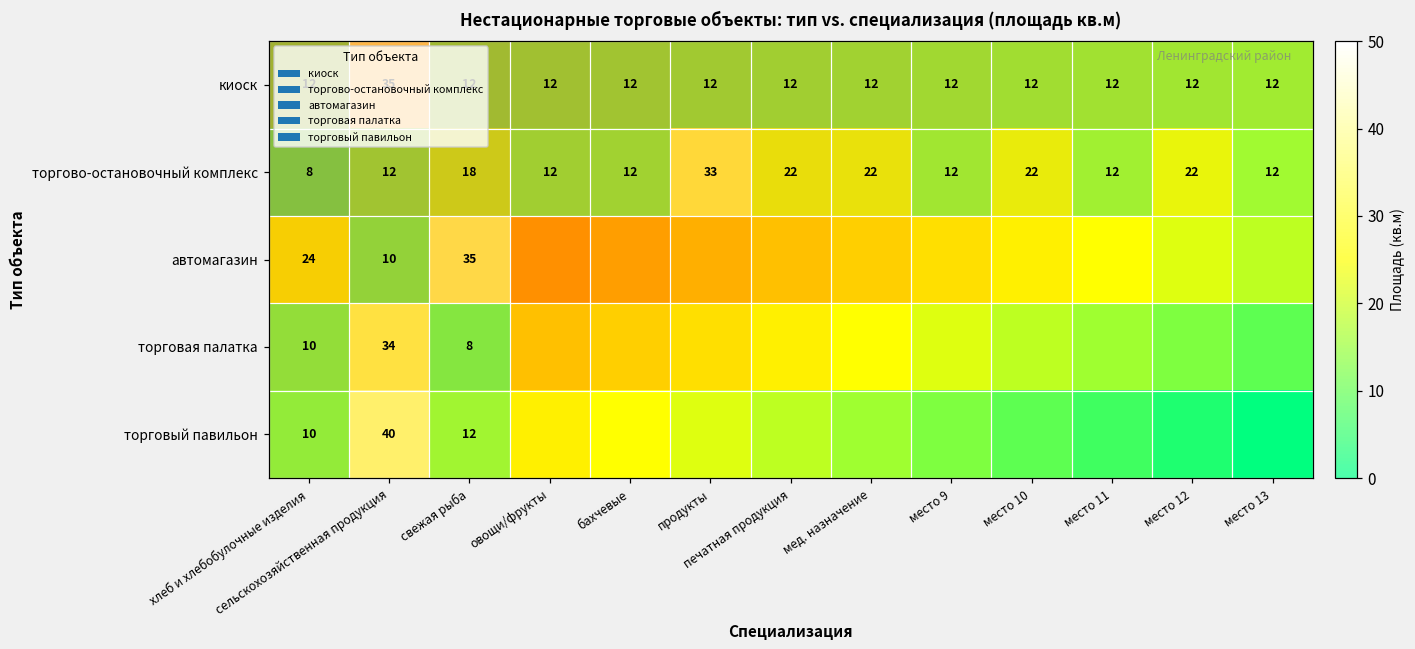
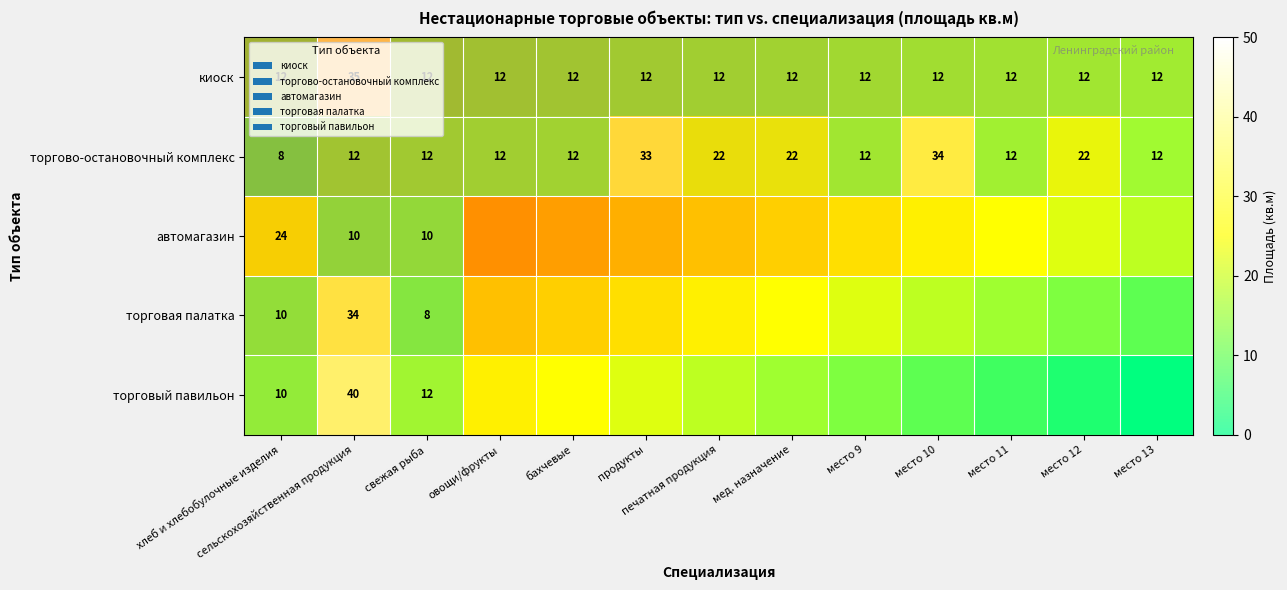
  {
    "киоск": {
      "овощи/фрукты": 12,
      "бахчевые": 12,
      "продукты": 12,
      "печатная продукция": 12,
      "мед. назначение": 12,
      "место 9": 12,
      "место 10": 12,
      "место 11": 12,
      "место 13": 12
    },
    "торгово-остановочный комплекс": {
      "хлеб и хлебобулочные изделия": 8,
      "сельскохозяйственная продукция": 12,
-     "свежая рыба": 18,
+     "свежая рыба": 12,
      "овощи/фрукты": 12,
      "бахчевые": 12,
      "продукты": 33,
      "печатная продукция": 22,
      "мед. назначение": 22,
      "место 9": 12,
-     "место 10": 22,
+     "место 10": 34,
      "место 11": 12,
      "место 12": 22,
      "место 13": 12
    },
    "автомагазин": {
      "хлеб и хлебобулочные изделия": 24,
      "сельскохозяйственная продукция": 10,
-     "свежая рыба": 35
+     "свежая рыба": 10
    },
    "торговая палатка": {
      "хлеб и хлебобулочные изделия": 10,
      "сельскохозяйственная продукция": 34,
      "свежая рыба": 8
    },
    "торговый павильон": {
      "хлеб и хлебобулочные изделия": 10,
      "сельскохозяйственная продукция": 40,
      "свежая рыба": 12
    }
  }
